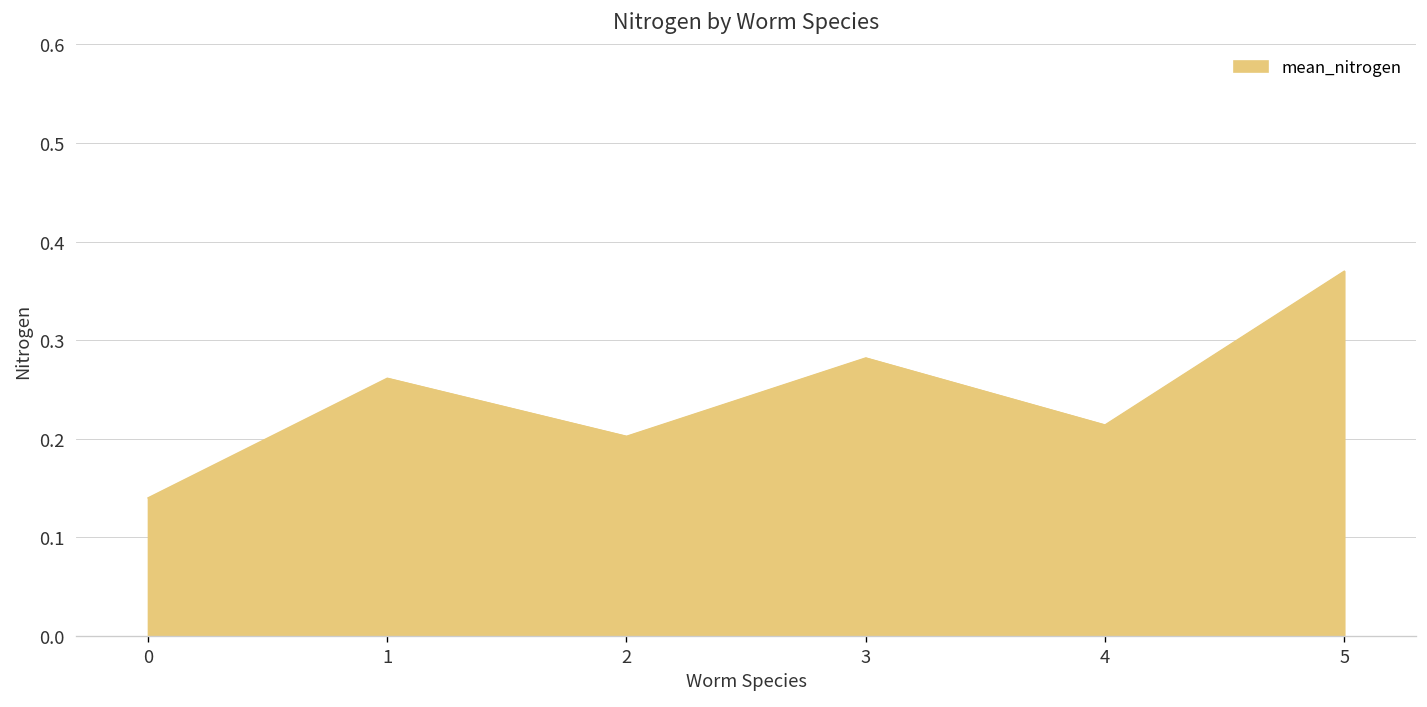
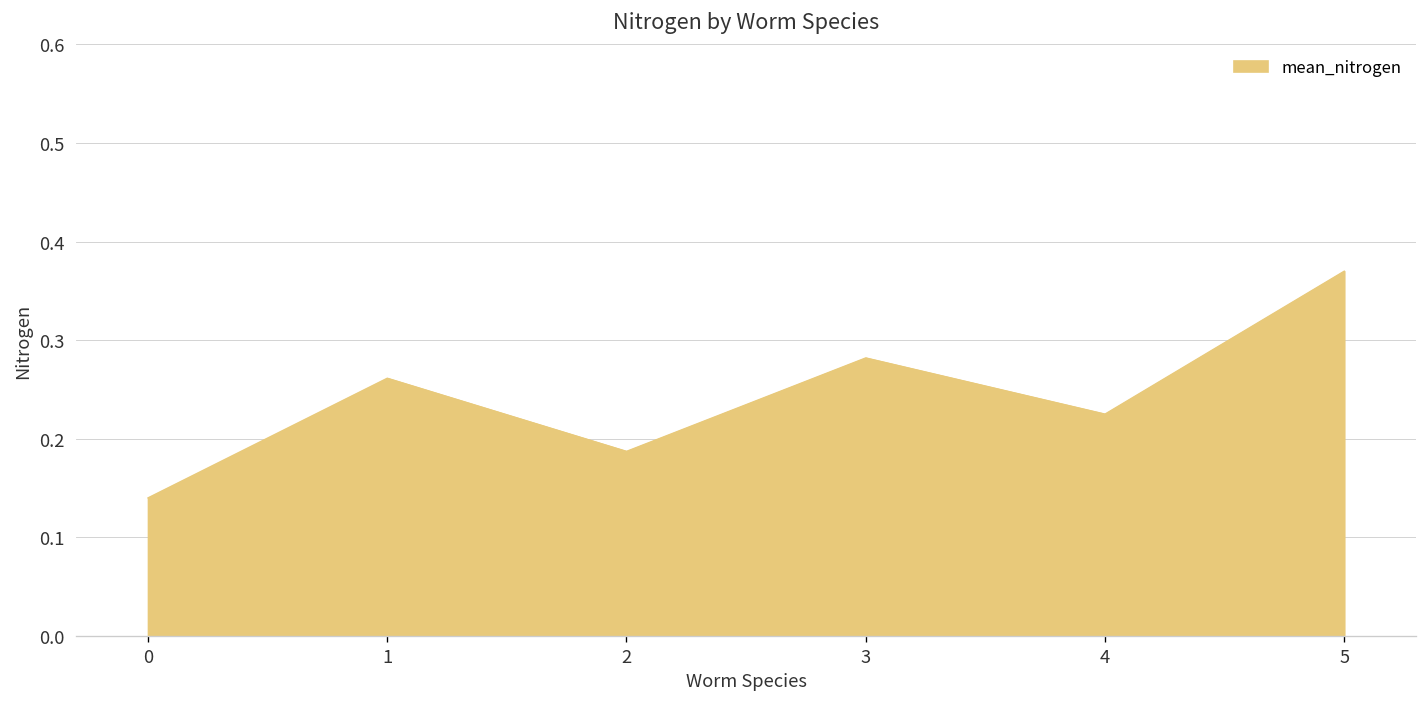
  {
    "0": 0.14,
    "1": 0.26,
-   "2": 0.20,
+   "2": 0.19,
    "3": 0.28,
-   "4": 0.21,
+   "4": 0.23,
    "5": 0.37
  }
